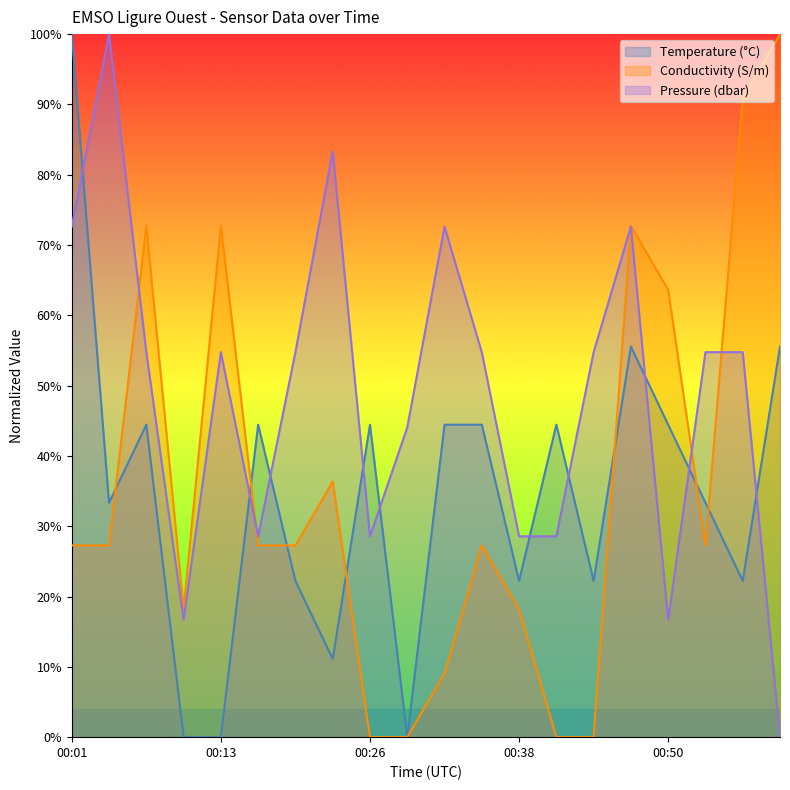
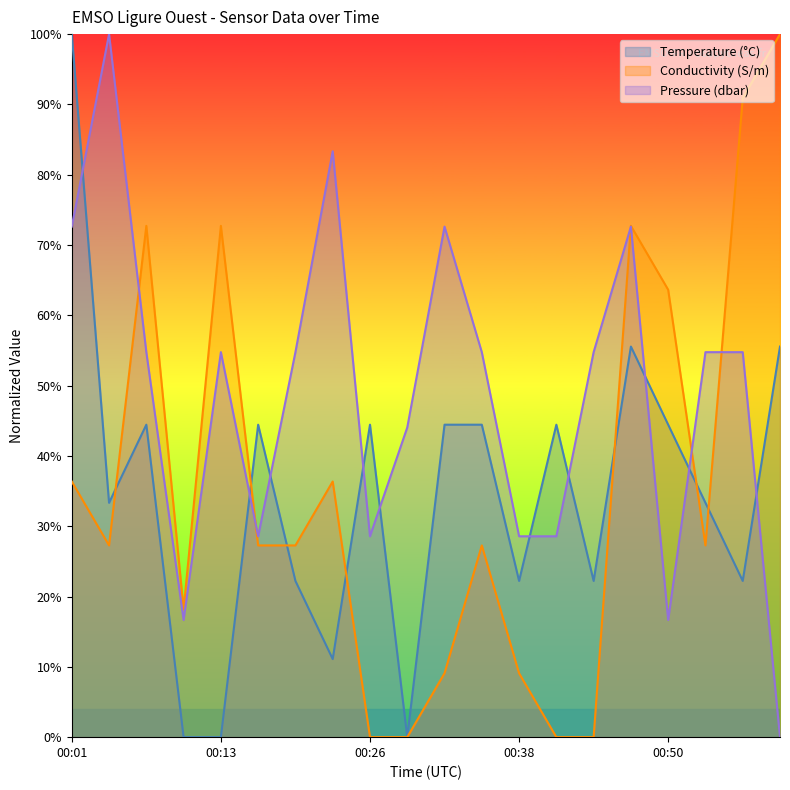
  {
    "Conductivity (S/m)": {
-     "00:01": "27%",
+     "00:01": "36%",
      "00:13": "73%",
-     "00:38": "18%",
+     "00:38": "9%",
      "00:50": "64%"
    }
  }
